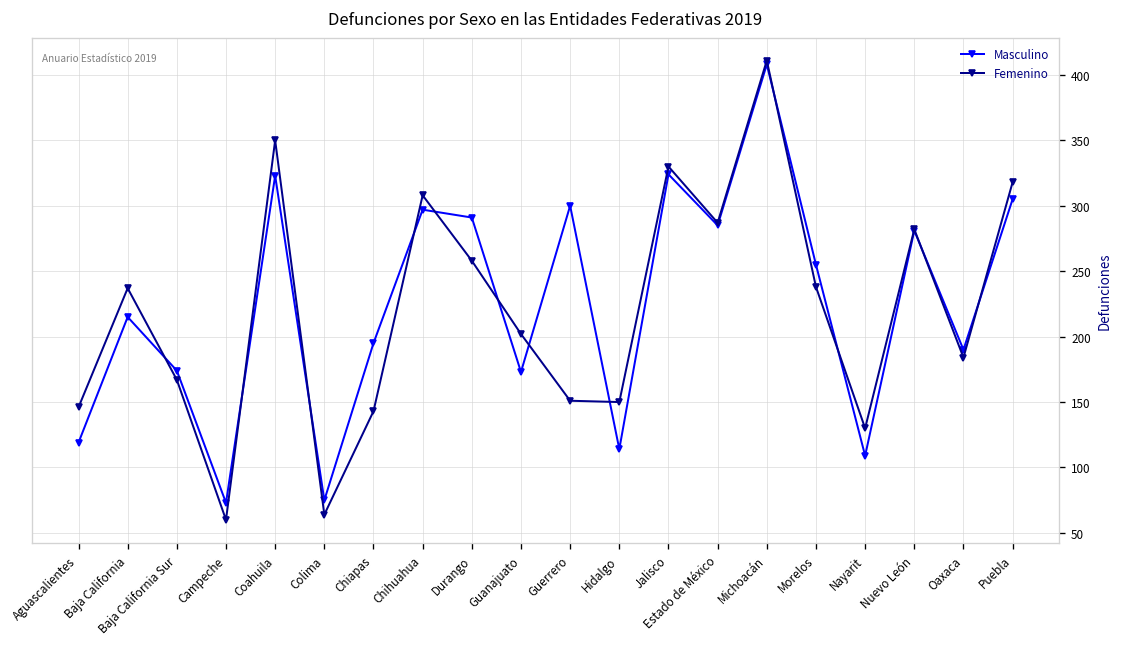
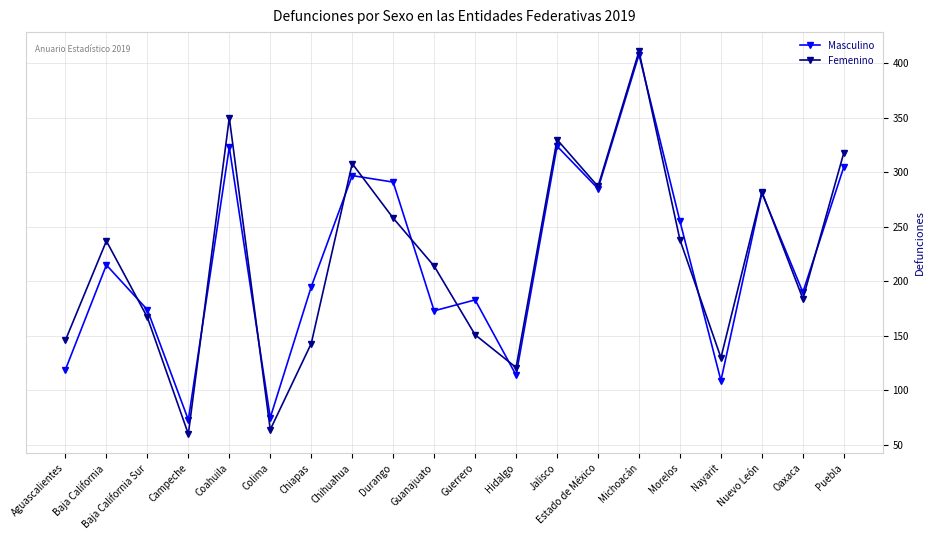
  {
    "Masculino": {
      "Aguascalientes": 119,
      "Baja California": 215,
      "Baja California Sur": 174,
      "Campeche": 73,
      "Coahuila": 323,
      "Colima": 75,
      "Chiapas": 195,
      "Chihuahua": 297,
      "Durango": 291,
      "Guanajuato": 173,
-     "Guerrero": 300,
+     "Guerrero": 183,
      "Hidalgo": 114,
      "Jalisco": 324,
      "Michoacán": 408,
      "Morelos": 255,
      "Nayarit": 109,
      "Oaxaca": 190,
      "Puebla": 305
    },
    "Femenino": {
      "Aguascalientes": 146,
      "Baja California": 237,
      "Baja California Sur": 167,
      "Campeche": 60,
      "Coahuila": 350,
      "Colima": 64,
      "Chiapas": 143,
      "Chihuahua": 308,
      "Durango": 258,
-     "Guanajuato": 202,
+     "Guanajuato": 214,
      "Guerrero": 151,
-     "Hidalgo": 150,
+     "Hidalgo": 121,
      "Jalisco": 330,
      "Michoacán": 411,
      "Morelos": 238,
      "Nayarit": 130,
      "Oaxaca": 184,
      "Puebla": 318
    }
  }
